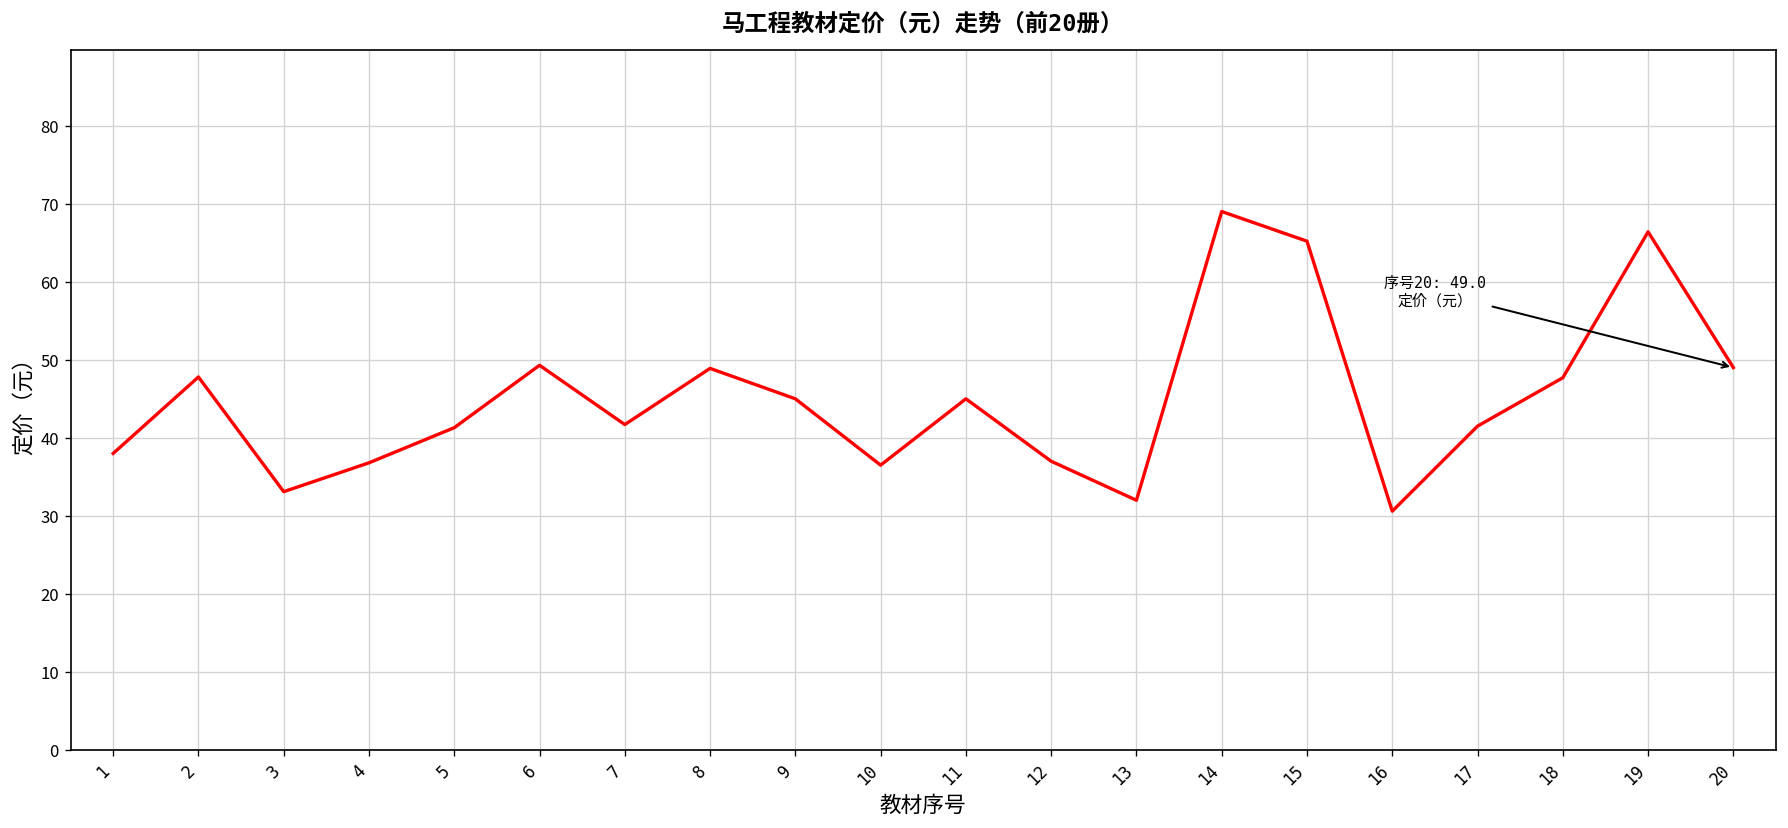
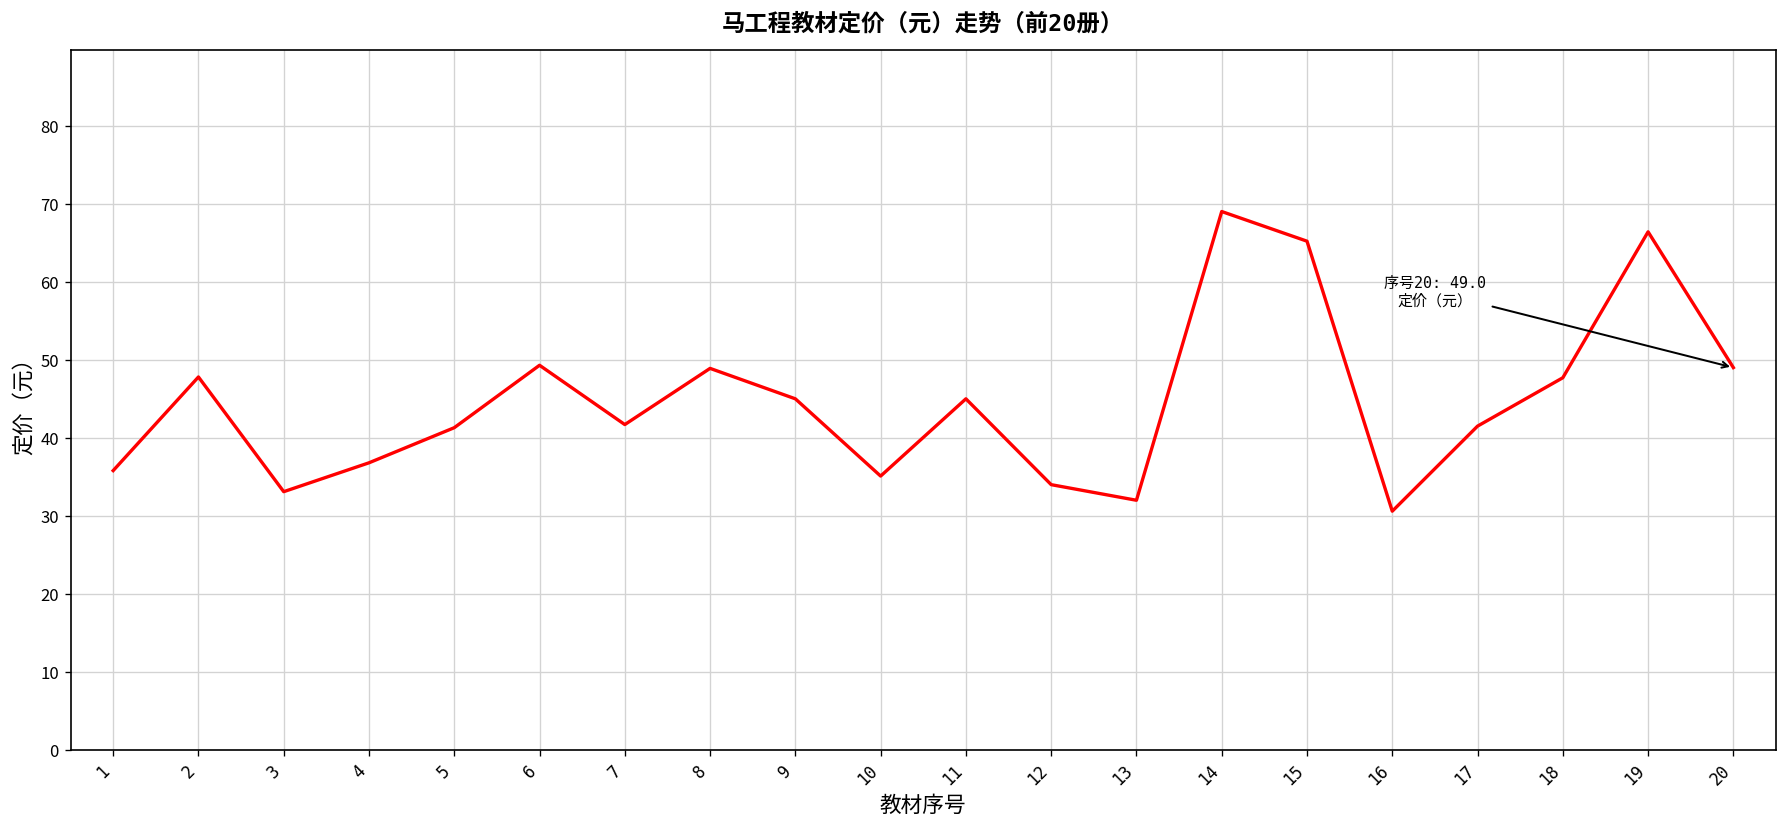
  {
-   "1": 38,
+   "1": 36,
    "2": 48,
    "3": 33,
    "4": 37,
    "5": 41,
    "6": 49,
    "7": 42,
    "8": 49,
    "9": 45,
-   "10": 37,
+   "10": 35,
    "11": 45,
-   "12": 37,
+   "12": 34,
    "13": 32,
    "14": 69,
    "15": 65,
    "16": 31,
    "17": 42,
    "18": 48,
    "19": 66
  }
